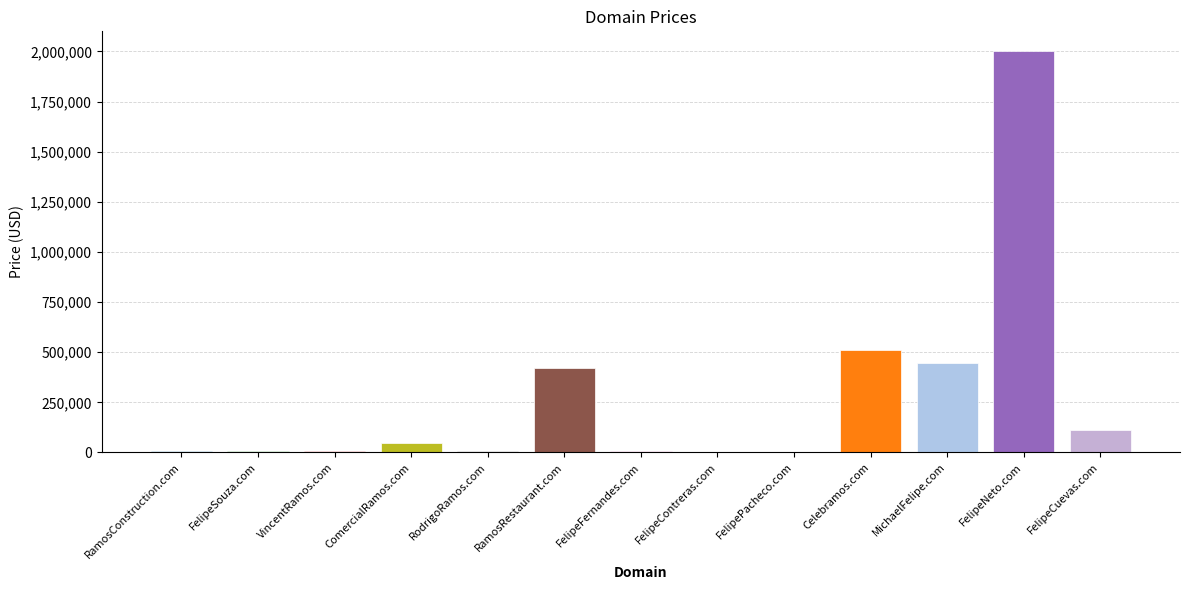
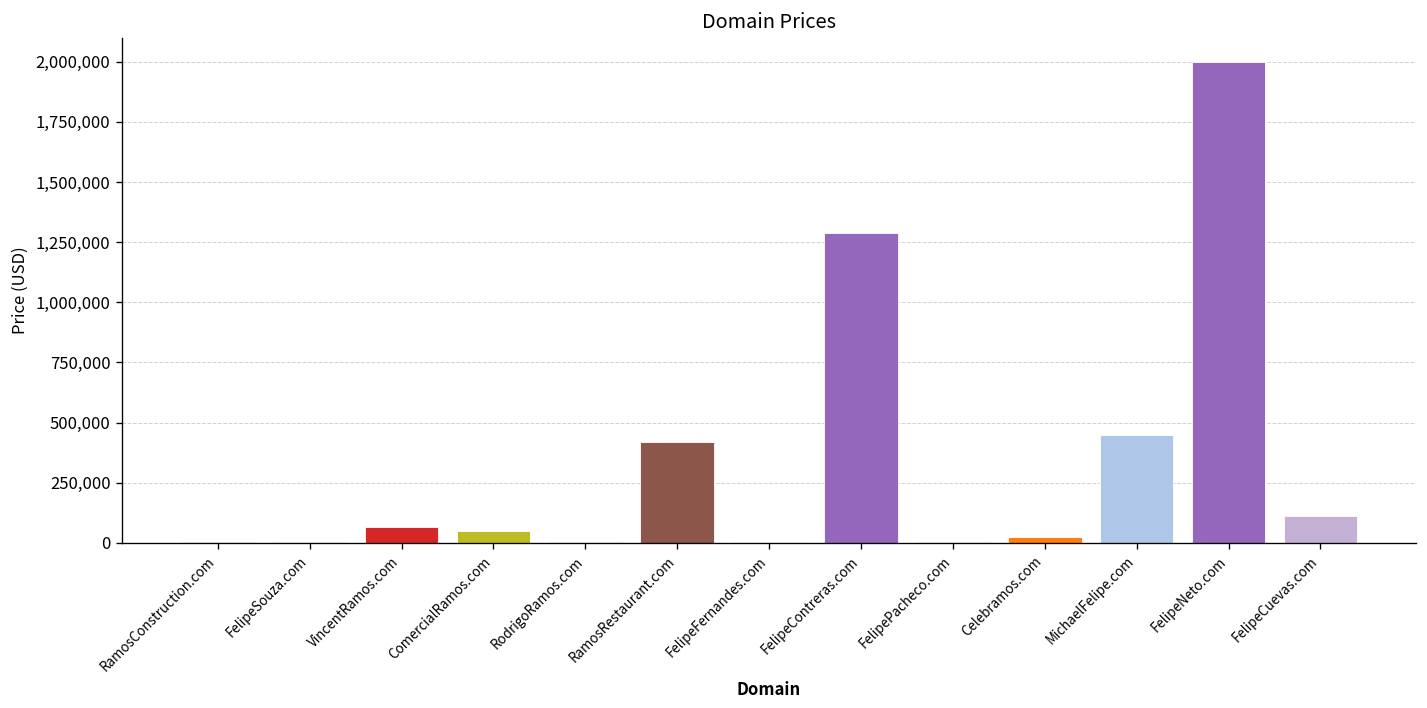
  {
-   "VincentRamos.com": "0",
+   "VincentRamos.com": "70,000",
    "ComercialRamos.com": "50,000",
    "RamosRestaurant.com": "420,000",
-   "FelipeContreras.com": "0",
-   "Celebramos.com": "510,000",
+   "FelipeContreras.com": "1,290,000",
+   "Celebramos.com": "20,000",
    "MichaelFelipe.com": "450,000",
    "FelipeNeto.com": "2,000,000",
    "FelipeCuevas.com": "110,000"
  }
